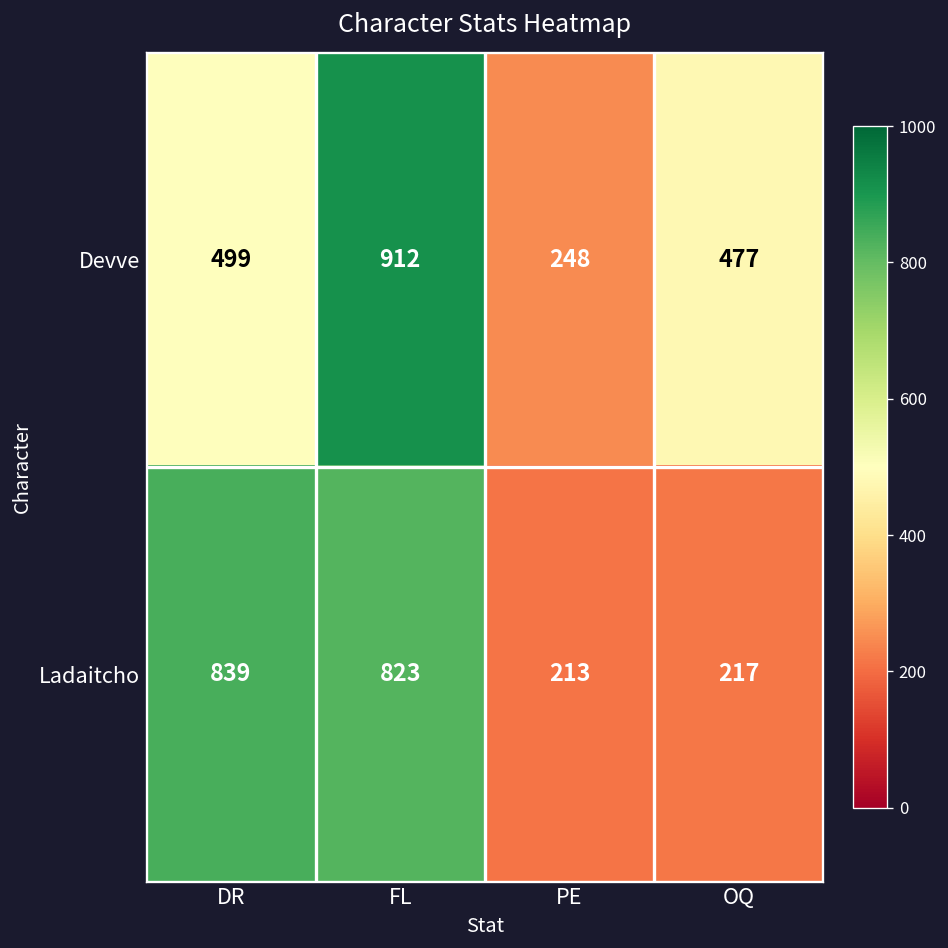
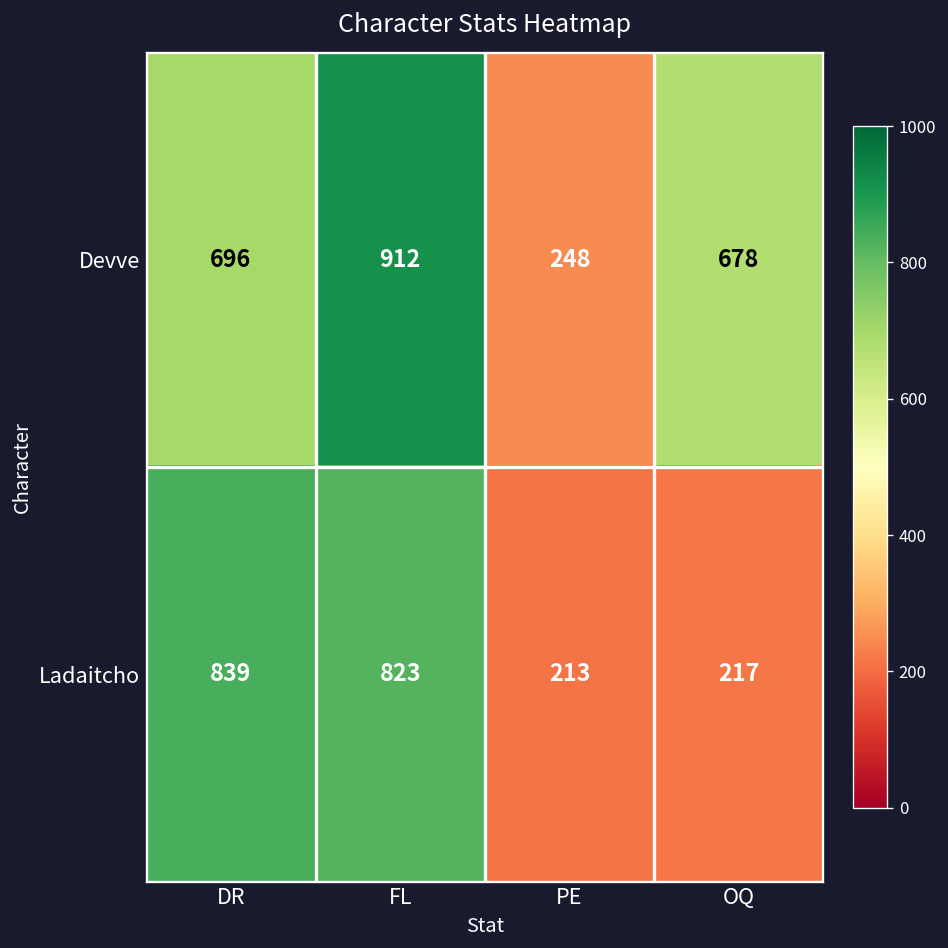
  {
    "Devve": {
-     "DR": 499,
+     "DR": 696,
      "FL": 912,
      "PE": 248,
-     "OQ": 477
+     "OQ": 678
    },
    "Ladaitcho": {
      "DR": 839,
      "FL": 823,
      "PE": 213,
      "OQ": 217
    }
  }
